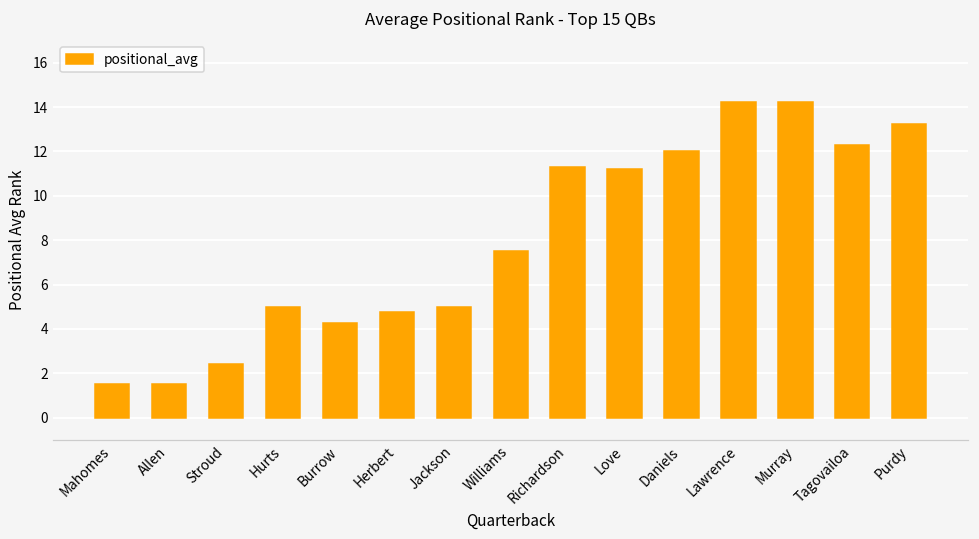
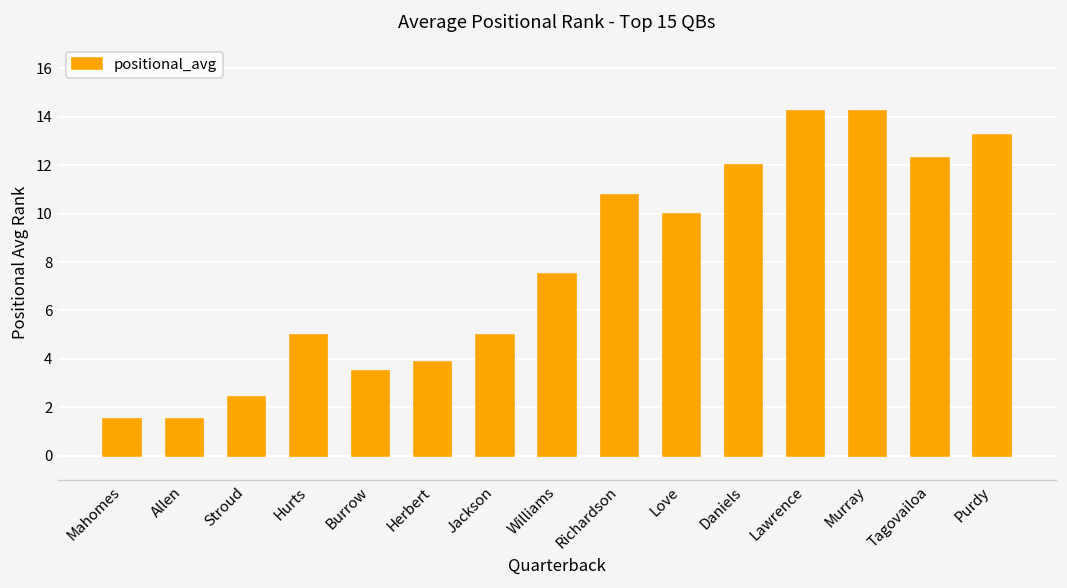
  {
    "Mahomes": 1.5,
    "Allen": 1.5,
    "Stroud": 2.4,
    "Hurts": 5.0,
-   "Burrow": 4.3,
-   "Herbert": 4.8,
+   "Burrow": 3.5,
+   "Herbert": 3.9,
    "Jackson": 5.0,
    "Williams": 7.5,
-   "Richardson": 11.3,
-   "Love": 11.2,
+   "Richardson": 10.8,
+   "Love": 10.0,
    "Daniels": 12.0,
    "Lawrence": 14.3,
    "Murray": 14.3,
    "Tagovailoa": 12.3,
    "Purdy": 13.2
  }
